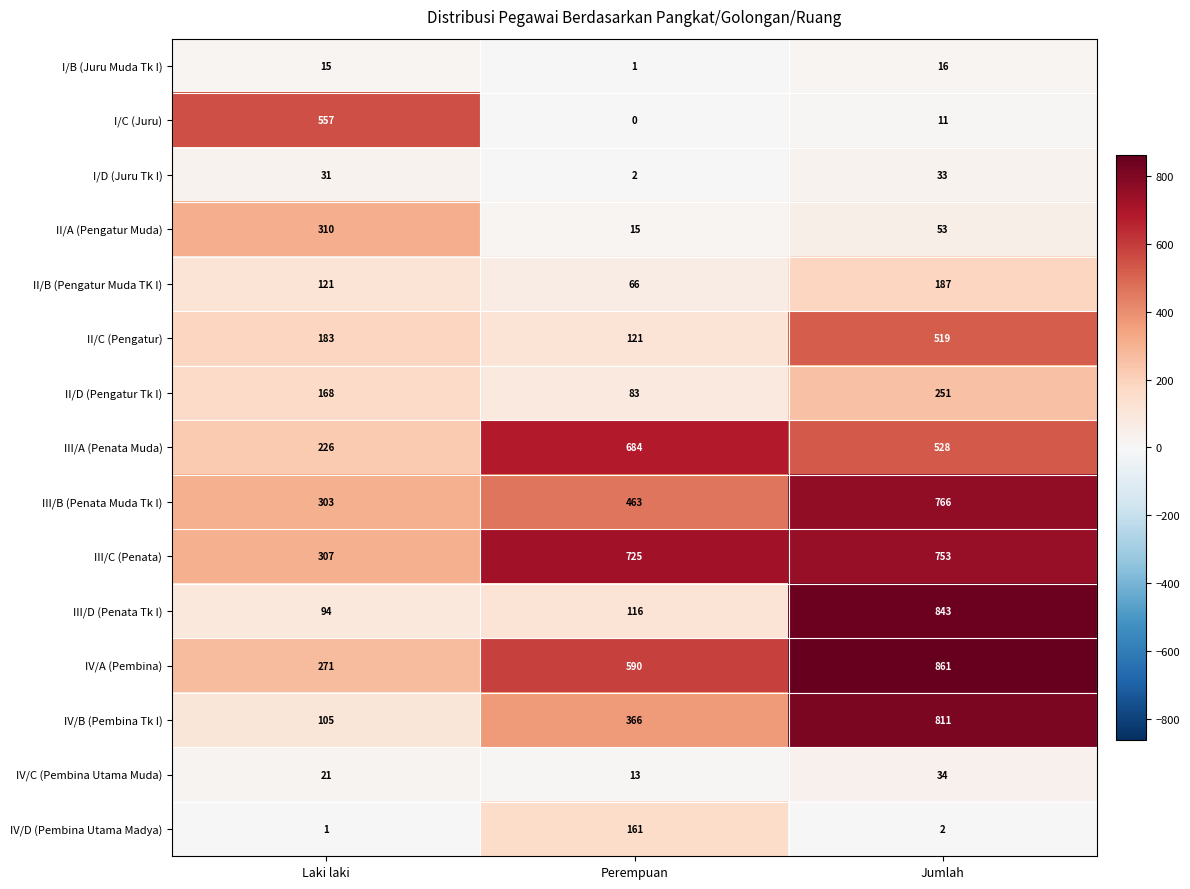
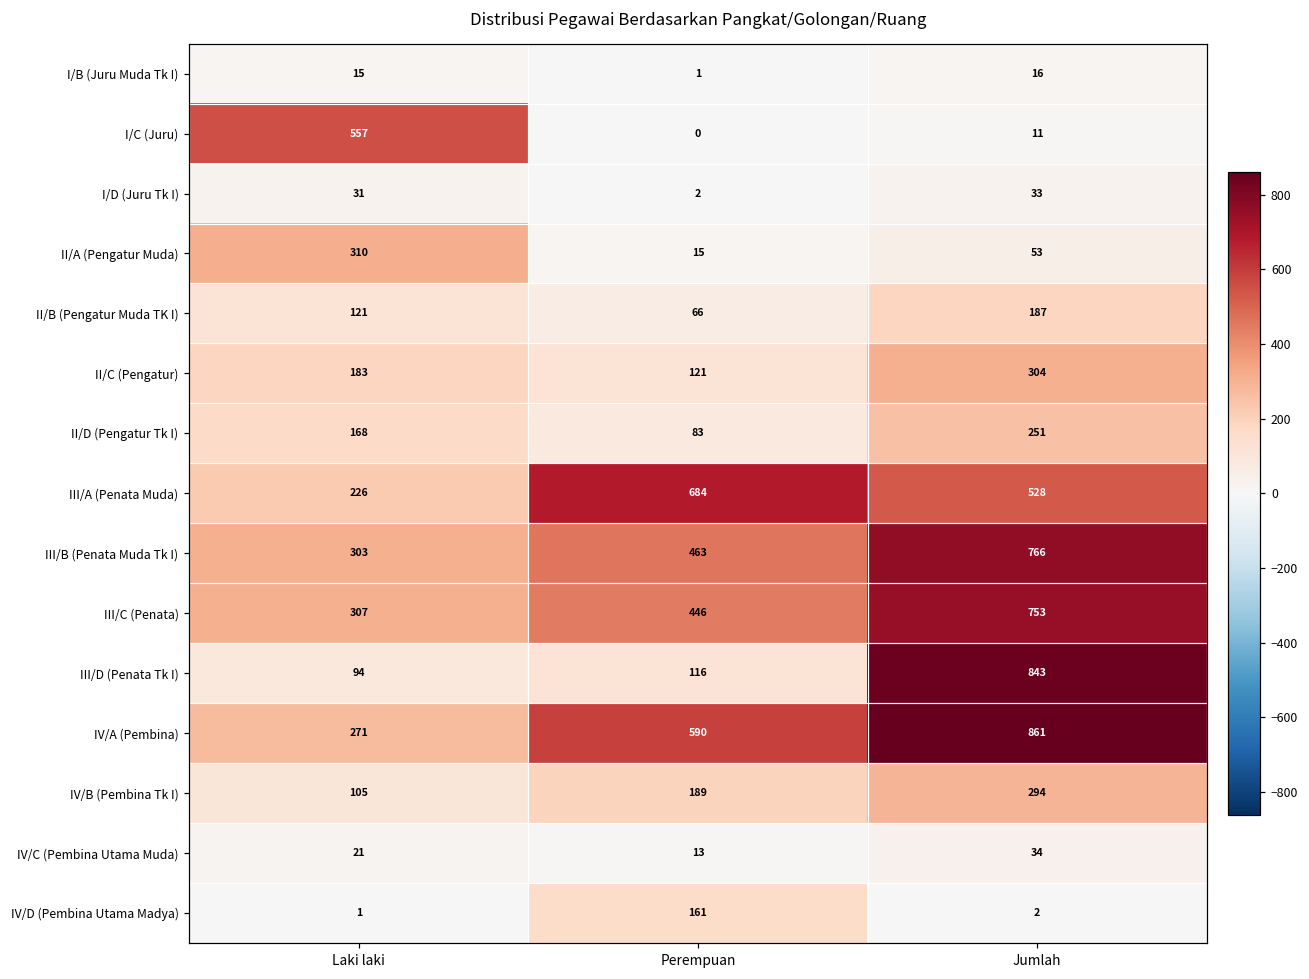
  {
    "I/B (Juru Muda Tk I)": {
      "Laki laki": 15,
      "Perempuan": 1,
      "Jumlah": 16
    },
    "I/C (Juru)": {
      "Laki laki": 557,
      "Perempuan": 0,
      "Jumlah": 11
    },
    "I/D (Juru Tk I)": {
      "Laki laki": 31,
      "Perempuan": 2,
      "Jumlah": 33
    },
    "II/A (Pengatur Muda)": {
      "Laki laki": 310,
      "Perempuan": 15,
      "Jumlah": 53
    },
    "II/B (Pengatur Muda TK I)": {
      "Laki laki": 121,
      "Perempuan": 66,
      "Jumlah": 187
    },
    "II/C (Pengatur)": {
      "Laki laki": 183,
      "Perempuan": 121,
-     "Jumlah": 519
+     "Jumlah": 304
    },
    "II/D (Pengatur Tk I)": {
      "Laki laki": 168,
      "Perempuan": 83,
      "Jumlah": 251
    },
    "III/A (Penata Muda)": {
      "Laki laki": 226,
      "Perempuan": 684,
      "Jumlah": 528
    },
    "III/B (Penata Muda Tk I)": {
      "Laki laki": 303,
      "Perempuan": 463,
      "Jumlah": 766
    },
    "III/C (Penata)": {
      "Laki laki": 307,
-     "Perempuan": 725,
+     "Perempuan": 446,
      "Jumlah": 753
    },
    "III/D (Penata Tk I)": {
      "Laki laki": 94,
      "Perempuan": 116,
      "Jumlah": 843
    },
    "IV/A (Pembina)": {
      "Laki laki": 271,
      "Perempuan": 590,
      "Jumlah": 861
    },
    "IV/B (Pembina Tk I)": {
      "Laki laki": 105,
-     "Perempuan": 366,
-     "Jumlah": 811
+     "Perempuan": 189,
+     "Jumlah": 294
    },
    "IV/C (Pembina Utama Muda)": {
      "Laki laki": 21,
      "Perempuan": 13,
      "Jumlah": 34
    },
    "IV/D (Pembina Utama Madya)": {
      "Laki laki": 1,
      "Perempuan": 161,
      "Jumlah": 2
    }
  }
